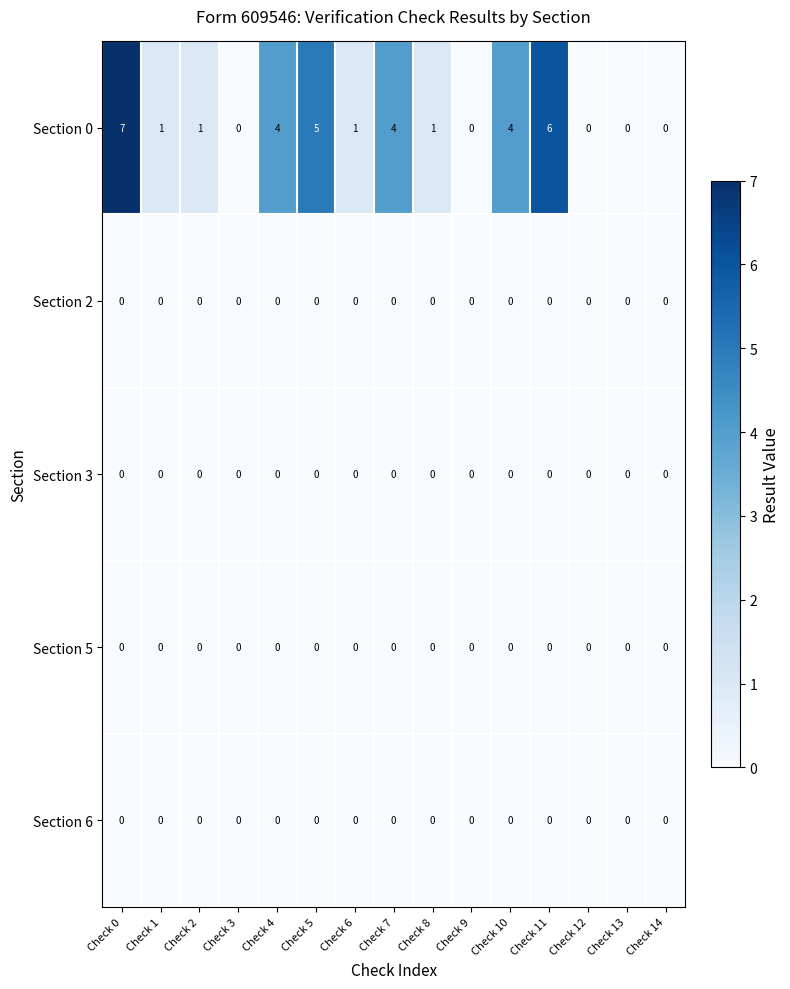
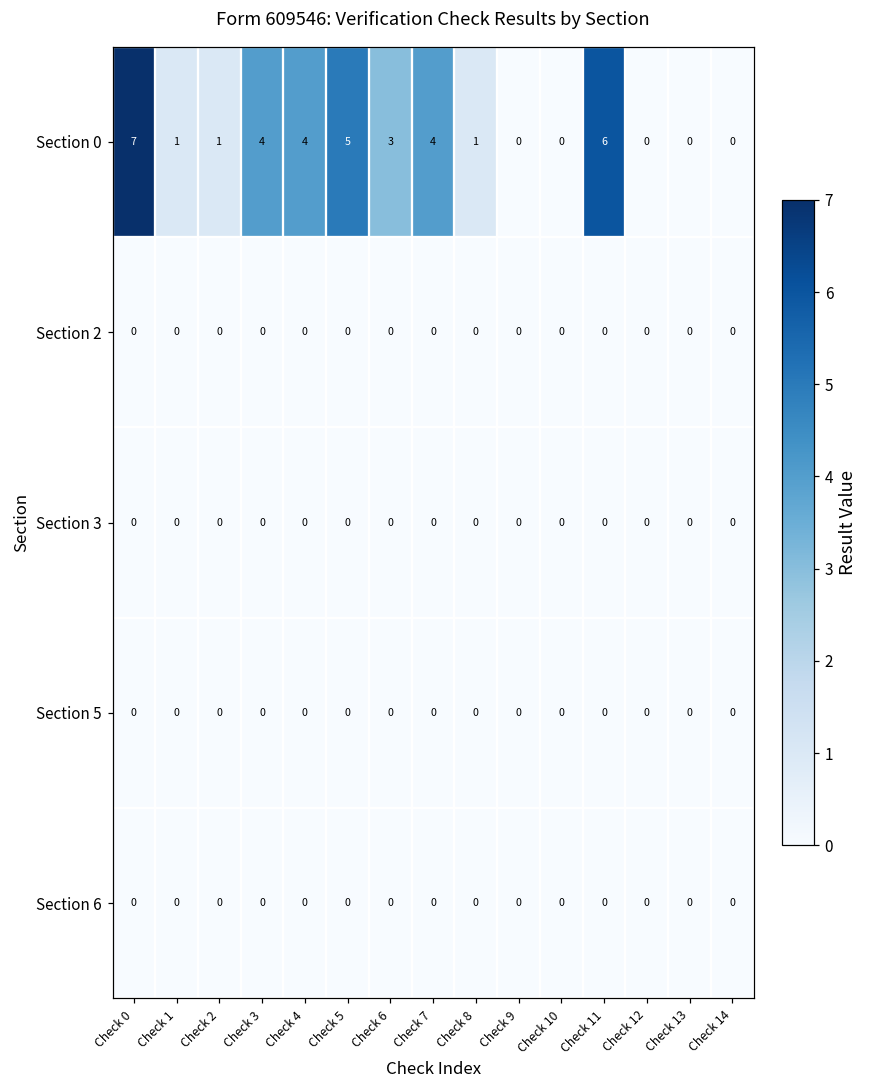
  {
    "Section 0": {
      "Check 0": 7,
      "Check 1": 1,
      "Check 2": 1,
-     "Check 3": 0,
+     "Check 3": 4,
      "Check 4": 4,
      "Check 5": 5,
-     "Check 6": 1,
+     "Check 6": 3,
      "Check 7": 4,
      "Check 8": 1,
      "Check 9": 0,
-     "Check 10": 4,
+     "Check 10": 0,
      "Check 11": 6,
      "Check 12": 0,
      "Check 13": 0,
      "Check 14": 0
    },
    "Section 2": {
      "Check 0": 0,
      "Check 1": 0,
      "Check 2": 0,
      "Check 3": 0,
      "Check 4": 0,
      "Check 5": 0,
      "Check 6": 0,
      "Check 7": 0,
      "Check 8": 0,
      "Check 9": 0,
      "Check 10": 0,
      "Check 11": 0,
      "Check 12": 0,
      "Check 13": 0,
      "Check 14": 0
    },
    "Section 3": {
      "Check 0": 0,
      "Check 1": 0,
      "Check 2": 0,
      "Check 3": 0,
      "Check 4": 0,
      "Check 5": 0,
      "Check 6": 0,
      "Check 7": 0,
      "Check 8": 0,
      "Check 9": 0,
      "Check 10": 0,
      "Check 11": 0,
      "Check 12": 0,
      "Check 13": 0,
      "Check 14": 0
    },
    "Section 5": {
      "Check 0": 0,
      "Check 1": 0,
      "Check 2": 0,
      "Check 3": 0,
      "Check 4": 0,
      "Check 5": 0,
      "Check 6": 0,
      "Check 7": 0,
      "Check 8": 0,
      "Check 9": 0,
      "Check 10": 0,
      "Check 11": 0,
      "Check 12": 0,
      "Check 13": 0,
      "Check 14": 0
    },
    "Section 6": {
      "Check 0": 0,
      "Check 1": 0,
      "Check 2": 0,
      "Check 3": 0,
      "Check 4": 0,
      "Check 5": 0,
      "Check 6": 0,
      "Check 7": 0,
      "Check 8": 0,
      "Check 9": 0,
      "Check 10": 0,
      "Check 11": 0,
      "Check 12": 0,
      "Check 13": 0,
      "Check 14": 0
    }
  }
